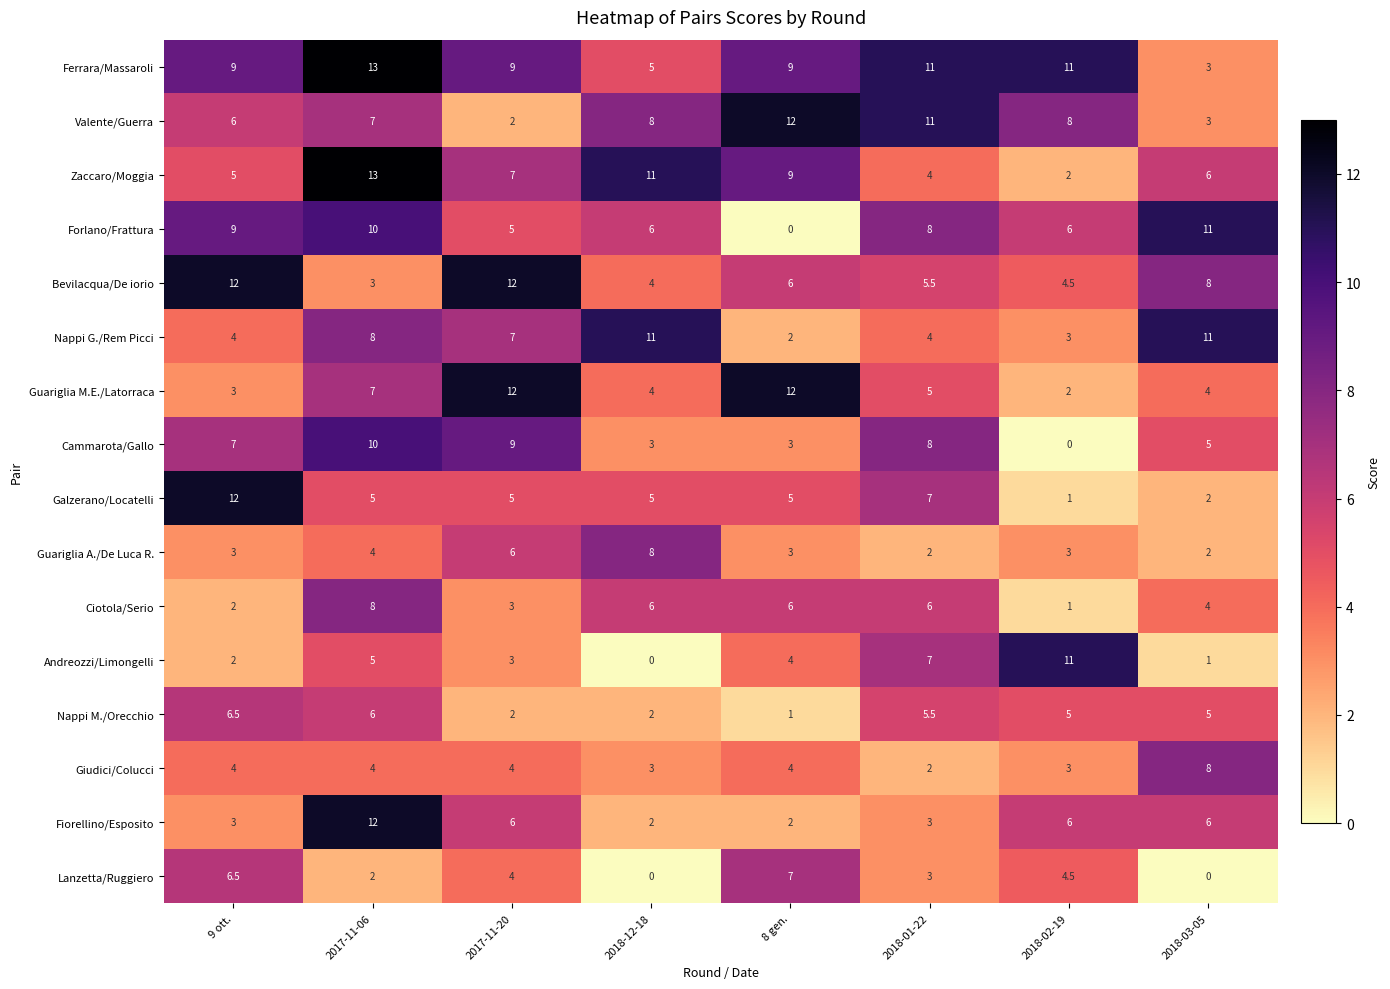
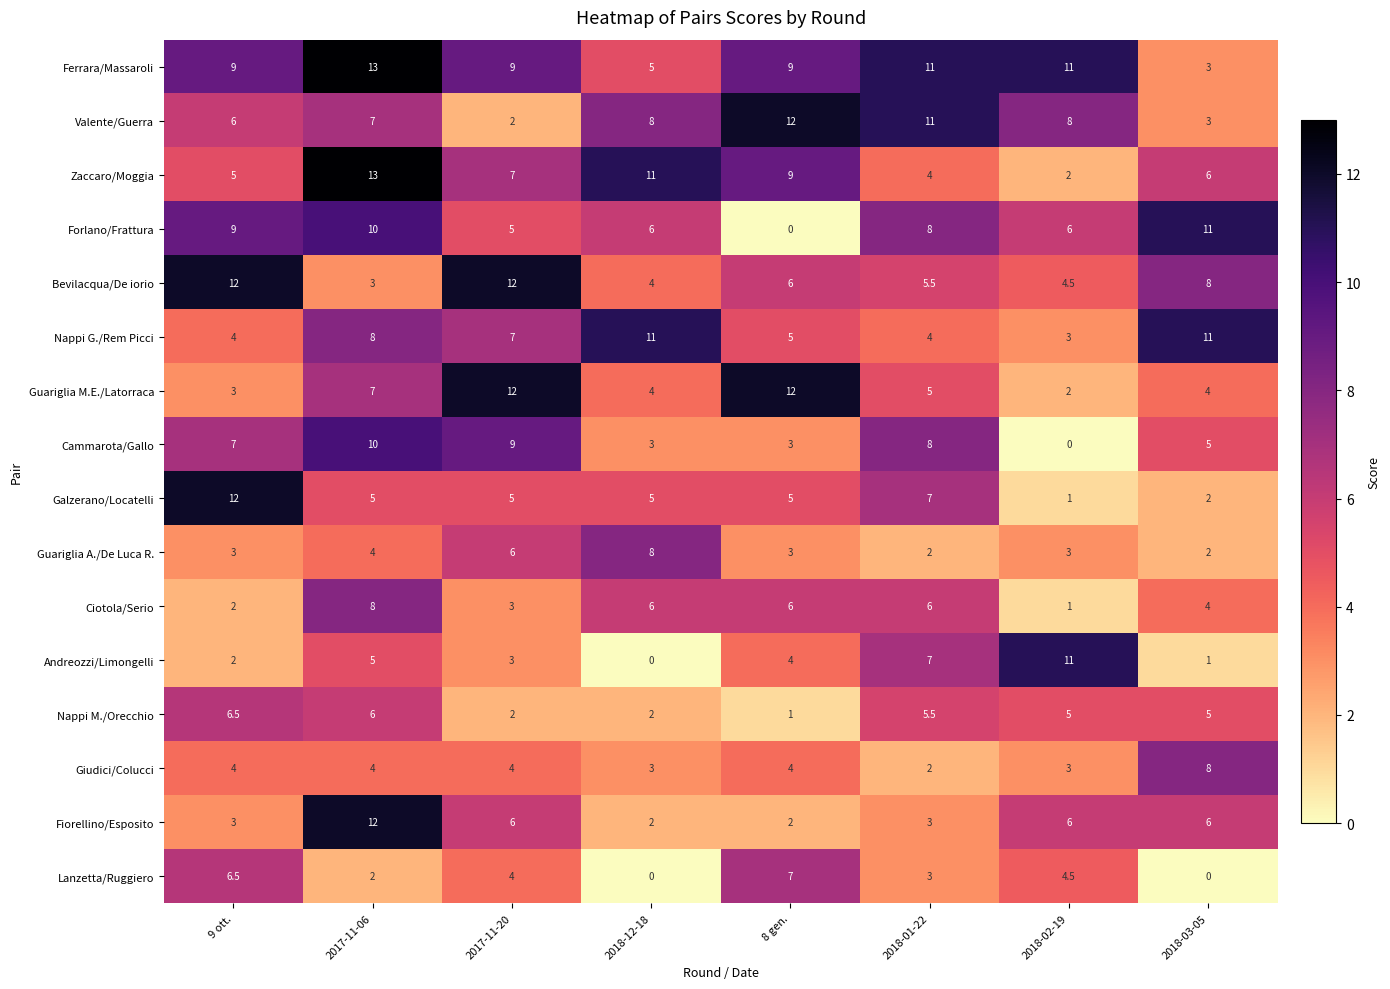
  {
    "Ferrara/Massaroli": {
      "9 ott.": 9,
      "2017-11-06": 13,
      "2017-11-20": 9,
      "2018-12-18": 5,
      "8 gen.": 9,
      "2018-01-22": 11,
      "2018-02-19": 11,
      "2018-03-05": 3
    },
    "Valente/Guerra": {
      "9 ott.": 6,
      "2017-11-06": 7,
      "2017-11-20": 2,
      "2018-12-18": 8,
      "8 gen.": 12,
      "2018-01-22": 11,
      "2018-02-19": 8,
      "2018-03-05": 3
    },
    "Zaccaro/Moggia": {
      "9 ott.": 5,
      "2017-11-06": 13,
      "2017-11-20": 7,
      "2018-12-18": 11,
      "8 gen.": 9,
      "2018-01-22": 4,
      "2018-02-19": 2,
      "2018-03-05": 6
    },
    "Forlano/Frattura": {
      "9 ott.": 9,
      "2017-11-06": 10,
      "2017-11-20": 5,
      "2018-12-18": 6,
      "8 gen.": 0,
      "2018-01-22": 8,
      "2018-02-19": 6,
      "2018-03-05": 11
    },
    "Bevilacqua/De iorio": {
      "9 ott.": 12,
      "2017-11-06": 3,
      "2017-11-20": 12,
      "2018-12-18": 4,
      "8 gen.": 6,
      "2018-01-22": 5.5,
      "2018-02-19": 4.5,
      "2018-03-05": 8
    },
    "Nappi G./Rem Picci": {
      "9 ott.": 4,
      "2017-11-06": 8,
      "2017-11-20": 7,
      "2018-12-18": 11,
-     "8 gen.": 2,
+     "8 gen.": 5,
      "2018-01-22": 4,
      "2018-02-19": 3,
      "2018-03-05": 11
    },
    "Guariglia M.E./Latorraca": {
      "9 ott.": 3,
      "2017-11-06": 7,
      "2017-11-20": 12,
      "2018-12-18": 4,
      "8 gen.": 12,
      "2018-01-22": 5,
      "2018-02-19": 2,
      "2018-03-05": 4
    },
    "Cammarota/Gallo": {
      "9 ott.": 7,
      "2017-11-06": 10,
      "2017-11-20": 9,
      "2018-12-18": 3,
      "8 gen.": 3,
      "2018-01-22": 8,
      "2018-02-19": 0,
      "2018-03-05": 5
    },
    "Galzerano/Locatelli": {
      "9 ott.": 12,
      "2017-11-06": 5,
      "2017-11-20": 5,
      "2018-12-18": 5,
      "8 gen.": 5,
      "2018-01-22": 7,
      "2018-02-19": 1,
      "2018-03-05": 2
    },
    "Guariglia A./De Luca R.": {
      "9 ott.": 3,
      "2017-11-06": 4,
      "2017-11-20": 6,
      "2018-12-18": 8,
      "8 gen.": 3,
      "2018-01-22": 2,
      "2018-02-19": 3,
      "2018-03-05": 2
    },
    "Ciotola/Serio": {
      "9 ott.": 2,
      "2017-11-06": 8,
      "2017-11-20": 3,
      "2018-12-18": 6,
      "8 gen.": 6,
      "2018-01-22": 6,
      "2018-02-19": 1,
      "2018-03-05": 4
    },
    "Andreozzi/Limongelli": {
      "9 ott.": 2,
      "2017-11-06": 5,
      "2017-11-20": 3,
      "2018-12-18": 0,
      "8 gen.": 4,
      "2018-01-22": 7,
      "2018-02-19": 11,
      "2018-03-05": 1
    },
    "Nappi M./Orecchio": {
      "9 ott.": 6.5,
      "2017-11-06": 6,
      "2017-11-20": 2,
      "2018-12-18": 2,
      "8 gen.": 1,
      "2018-01-22": 5.5,
      "2018-02-19": 5,
      "2018-03-05": 5
    },
    "Giudici/Colucci": {
      "9 ott.": 4,
      "2017-11-06": 4,
      "2017-11-20": 4,
      "2018-12-18": 3,
      "8 gen.": 4,
      "2018-01-22": 2,
      "2018-02-19": 3,
      "2018-03-05": 8
    },
    "Fiorellino/Esposito": {
      "9 ott.": 3,
      "2017-11-06": 12,
      "2017-11-20": 6,
      "2018-12-18": 2,
      "8 gen.": 2,
      "2018-01-22": 3,
      "2018-02-19": 6,
      "2018-03-05": 6
    },
    "Lanzetta/Ruggiero": {
      "9 ott.": 6.5,
      "2017-11-06": 2,
      "2017-11-20": 4,
      "2018-12-18": 0,
      "8 gen.": 7,
      "2018-01-22": 3,
      "2018-02-19": 4.5,
      "2018-03-05": 0
    }
  }
